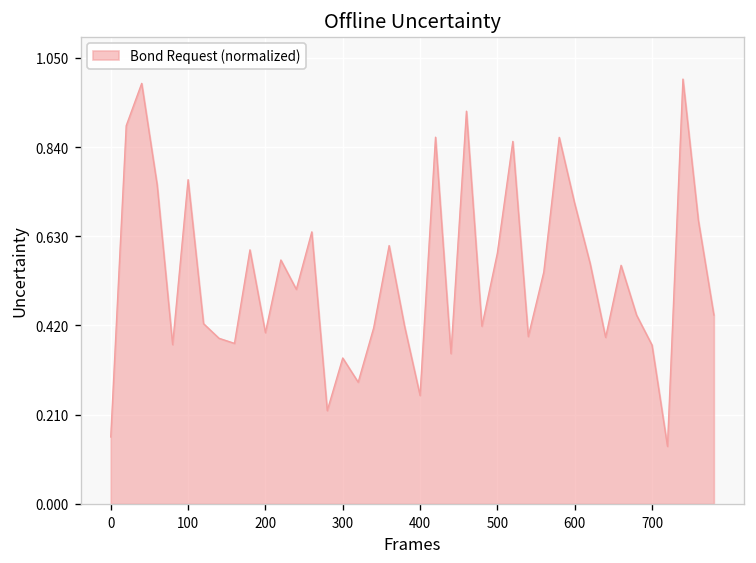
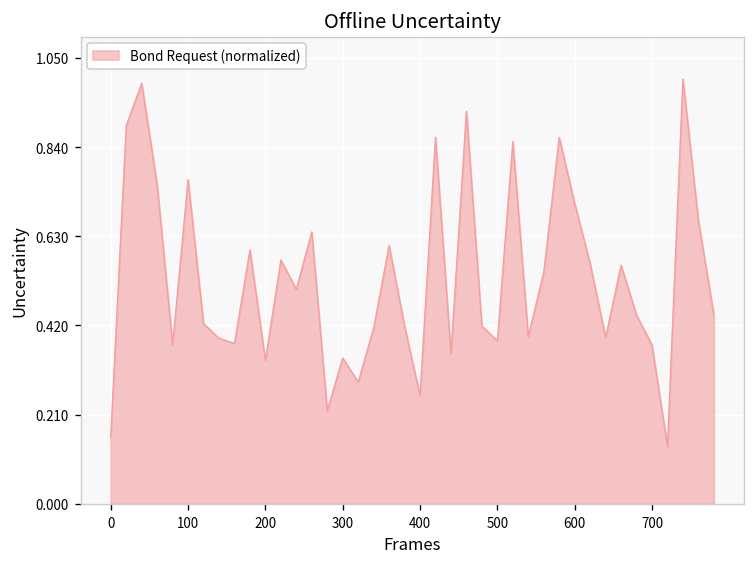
  {
    "0": 0.16,
    "100": 0.76,
-   "200": 0.40,
+   "200": 0.34,
    "300": 0.34,
    "400": 0.26,
-   "500": 0.59,
+   "500": 0.38,
    "600": 0.71,
    "700": 0.37
  }
